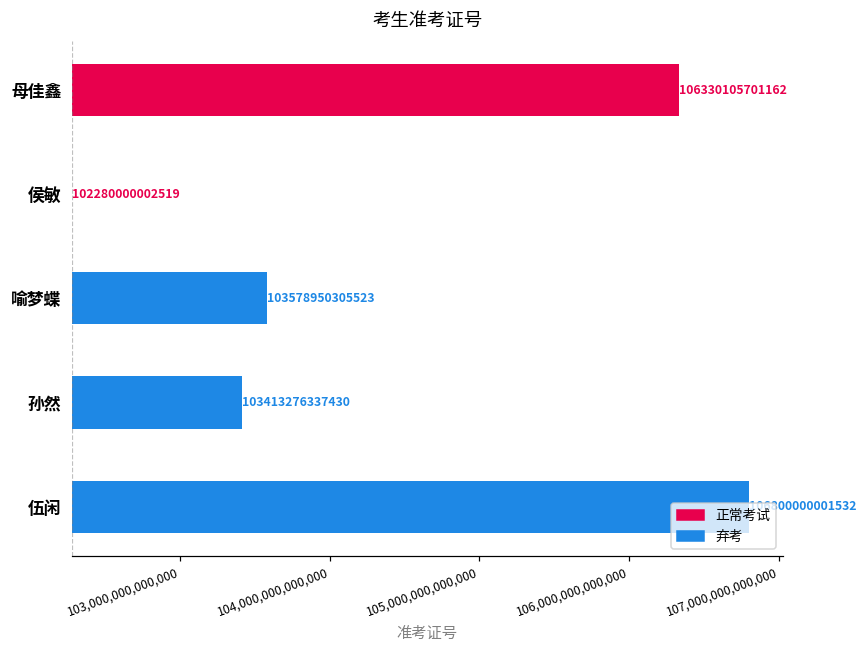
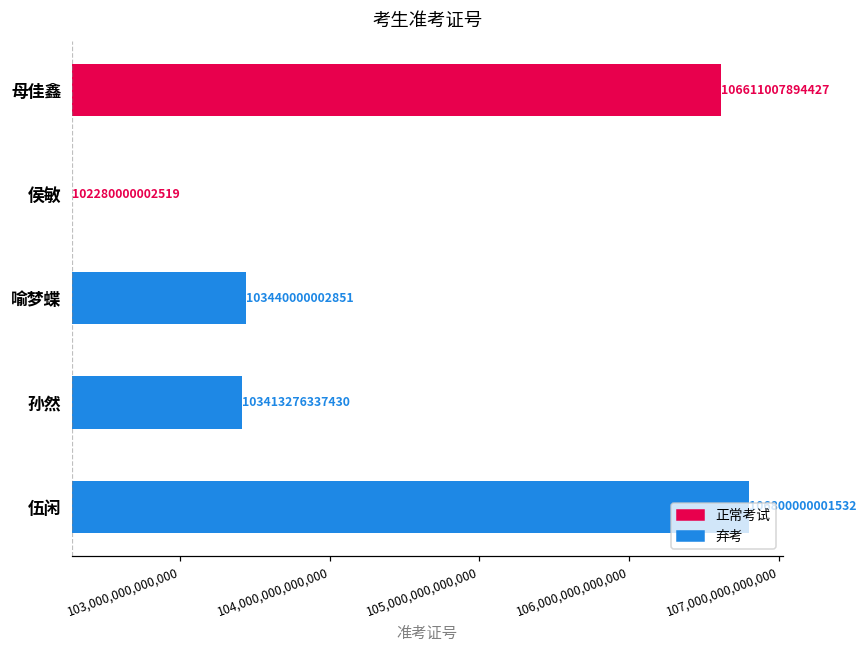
  {
-   "母佳鑫": 106330105701162,
-   "喻梦蝶": 103578950305523
+   "母佳鑫": 106611007894427,
+   "喻梦蝶": 103440000002851
  }
